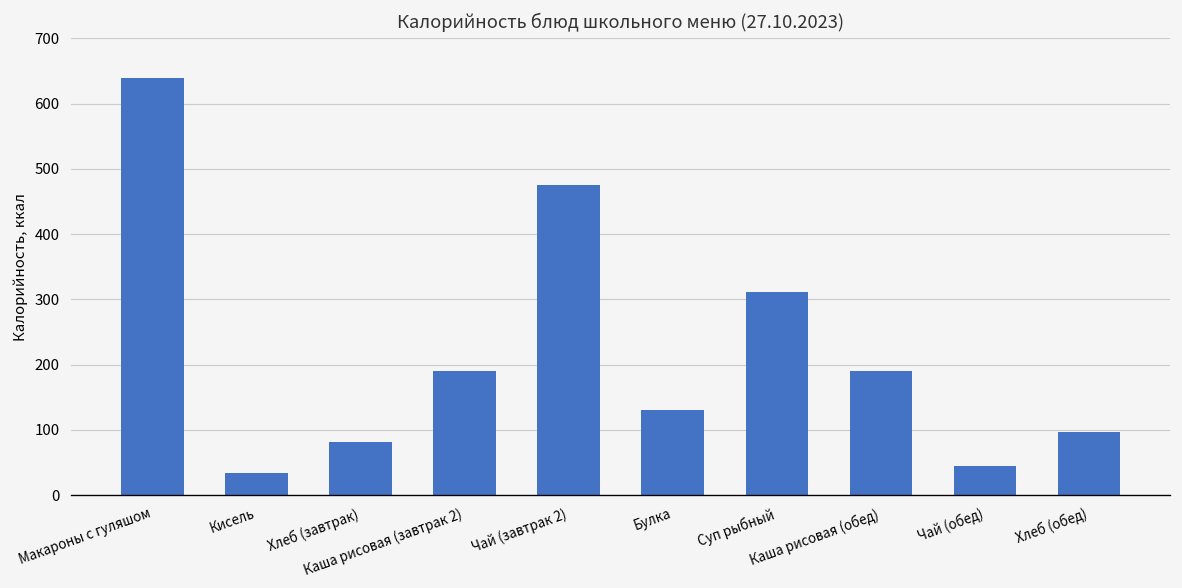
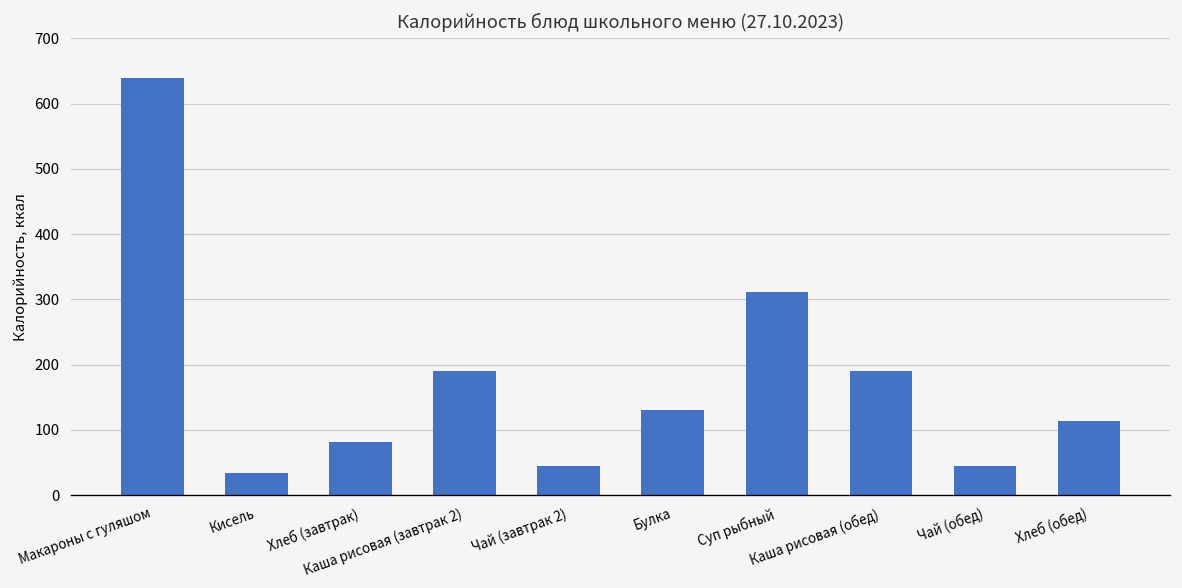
  {
    "Макароны с гуляшом": 640,
    "Кисель": 30,
    "Хлеб (завтрак)": 80,
    "Каша рисовая (завтрак 2)": 190,
-   "Чай (завтрак 2)": 480,
+   "Чай (завтрак 2)": 50,
    "Булка": 130,
    "Суп рыбный": 310,
    "Каша рисовая (обед)": 190,
    "Чай (обед)": 50,
-   "Хлеб (обед)": 100
+   "Хлеб (обед)": 110
  }
